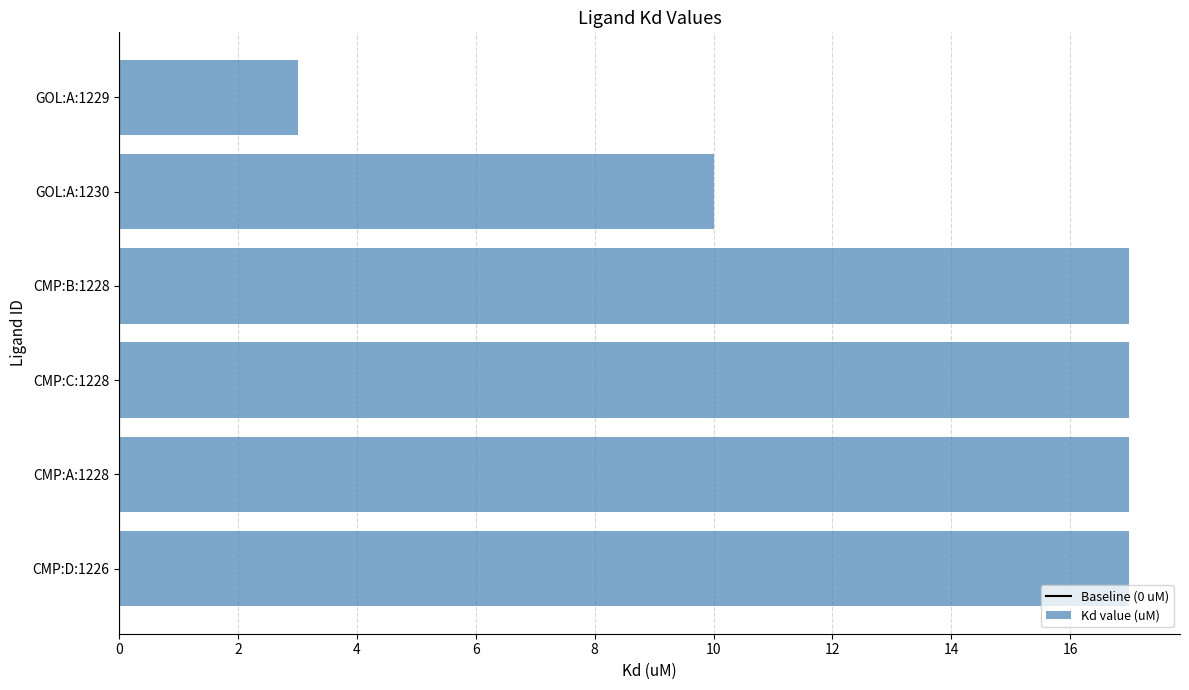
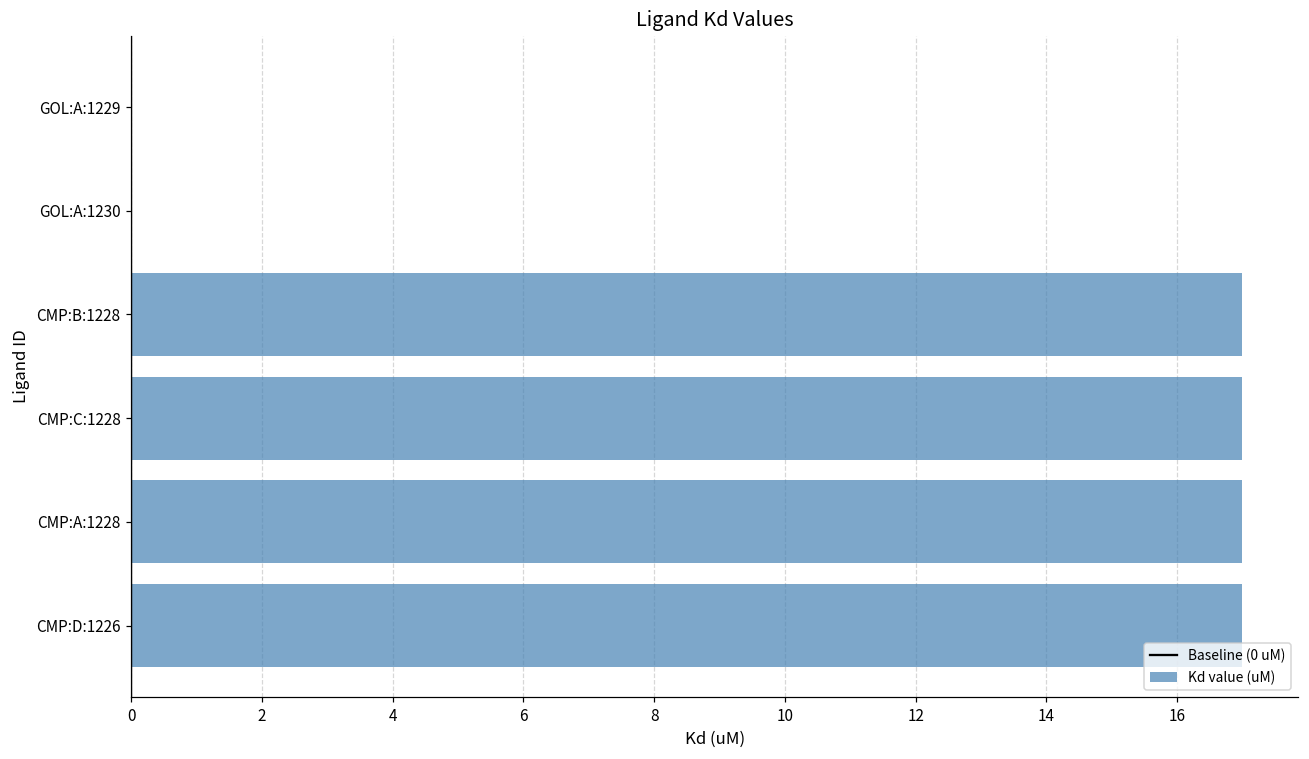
  {
-   "GOL:A:1229": 3,
-   "GOL:A:1230": 10,
+   "GOL:A:1229": 0,
+   "GOL:A:1230": 0,
    "CMP:B:1228": 17,
    "CMP:C:1228": 17,
    "CMP:A:1228": 17,
    "CMP:D:1226": 17
  }
